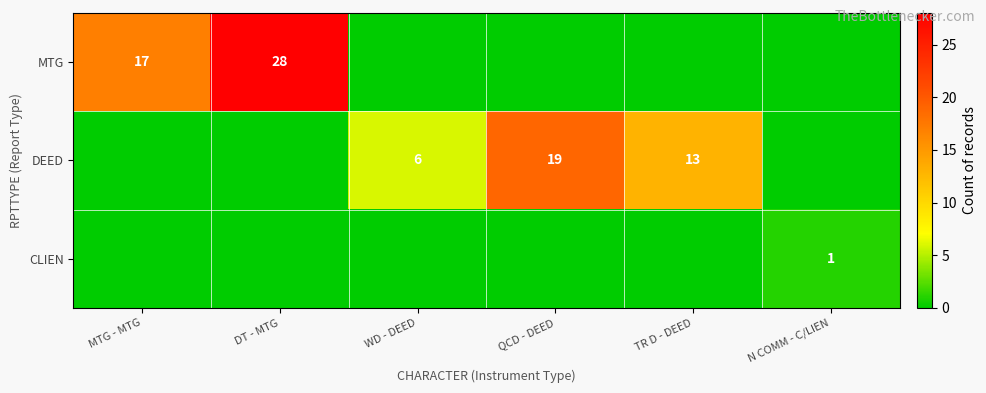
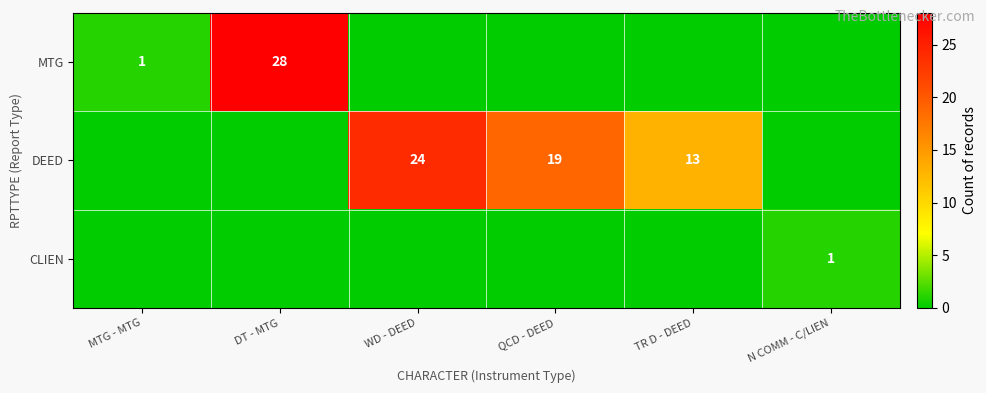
  {
    "MTG": {
-     "MTG - MTG": 17,
+     "MTG - MTG": 1,
      "DT - MTG": 28
    },
    "DEED": {
-     "WD - DEED": 6,
+     "WD - DEED": 24,
      "QCD - DEED": 19,
      "TR D - DEED": 13
    },
    "CLIEN": {
      "N COMM - C/LIEN": 1
    }
  }
